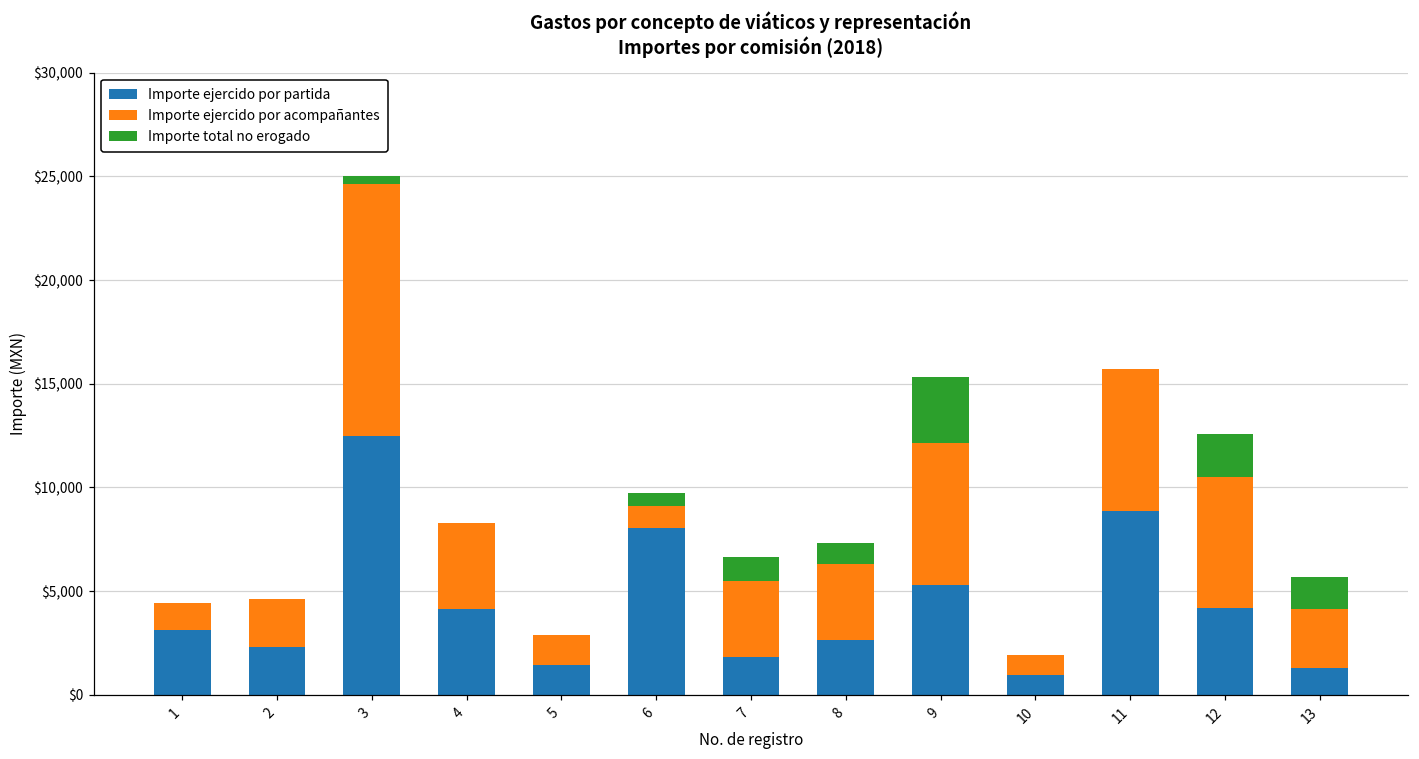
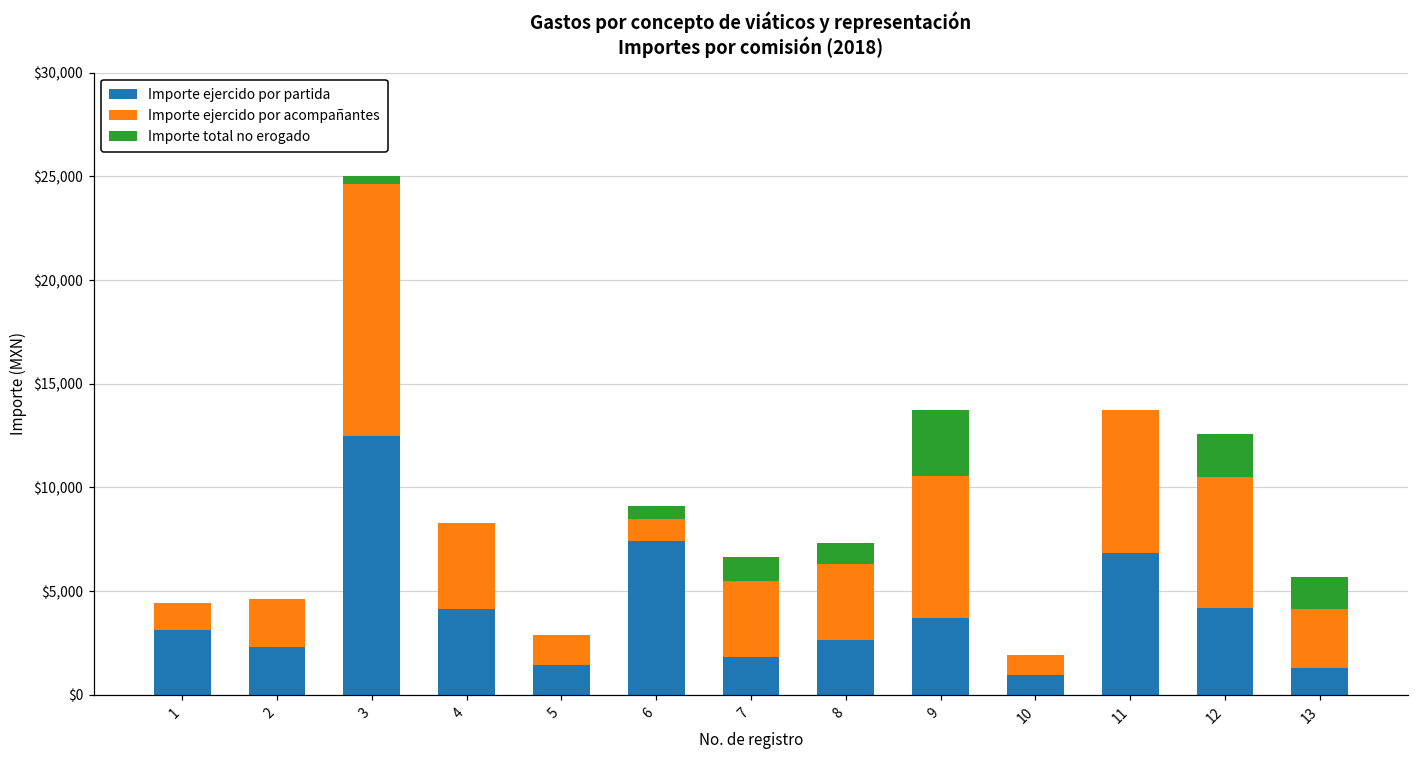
  {
    "Importe ejercido por partida": {
      "1": "$3,100",
      "2": "$2,300",
      "3": "$12,500",
      "4": "$4,200",
      "5": "$1,400",
-     "6": "$8,000",
+     "6": "$7,400",
      "7": "$1,800",
      "8": "$2,700",
-     "9": "$5,300",
+     "9": "$3,700",
      "10": "$1,000",
-     "11": "$8,900",
+     "11": "$6,900",
      "12": "$4,200",
      "13": "$1,300"
    },
    "Importe ejercido por acompañantes": {
      "1": "$1,300",
      "2": "$2,300",
      "3": "$12,200",
      "4": "$4,200",
      "5": "$1,400",
      "6": "$1,100",
      "7": "$3,700",
      "8": "$3,700",
      "9": "$6,900",
      "10": "$1,000",
      "11": "$6,900",
      "12": "$6,300",
      "13": "$2,900"
    },
    "Importe total no erogado": {
      "1": "$0",
      "2": "$0",
      "3": "$400",
      "4": "$0",
      "5": "$0",
      "6": "$600",
      "7": "$1,200",
      "8": "$1,000",
      "9": "$3,200",
      "10": "$0",
      "11": "$0",
      "12": "$2,100",
      "13": "$1,500"
    }
  }
